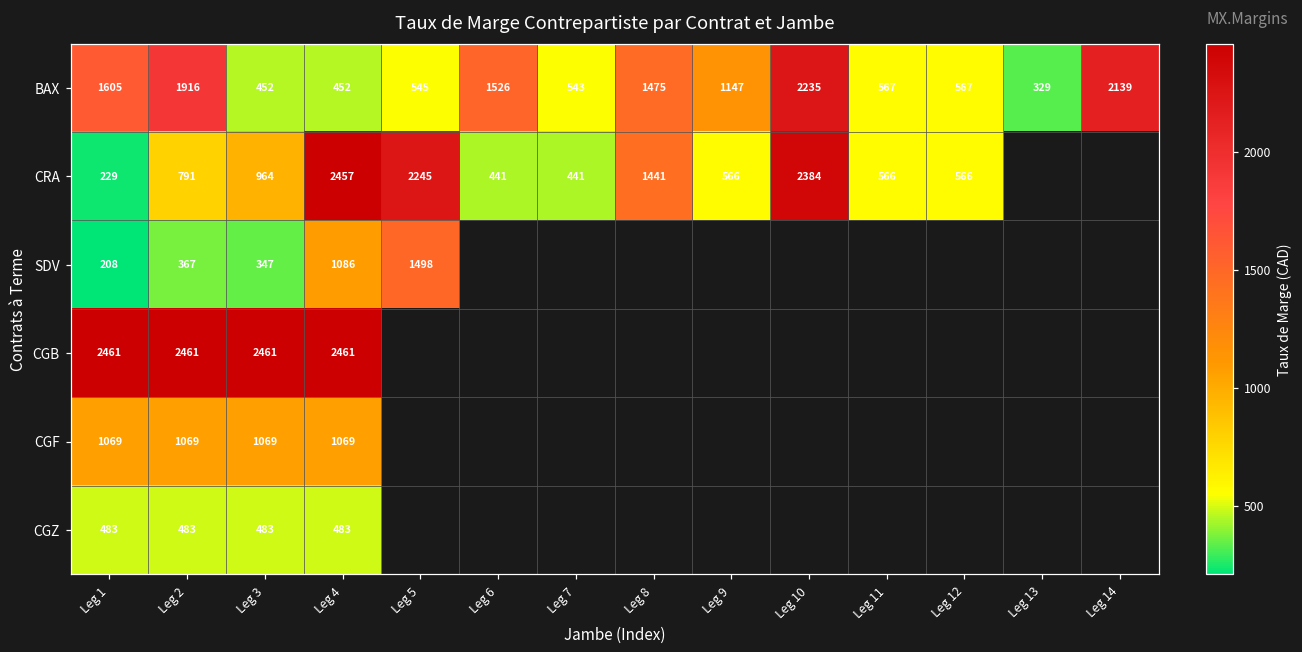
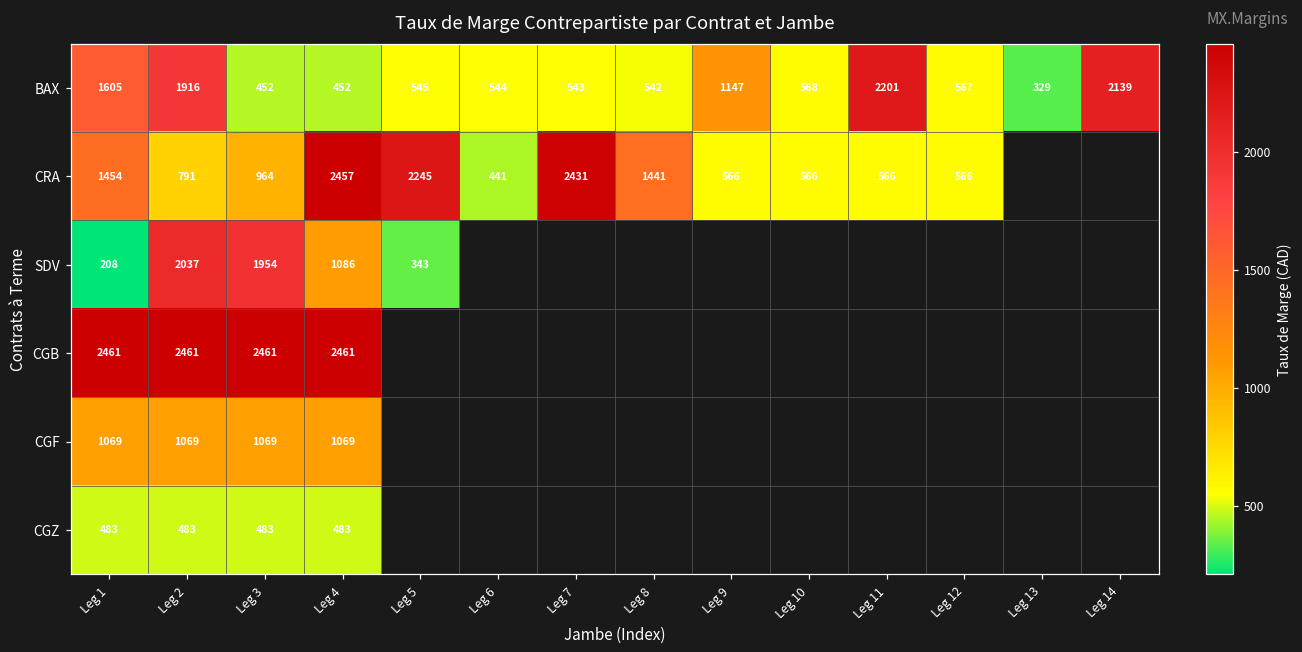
  {
    "BAX": {
      "Leg 1": 1605,
      "Leg 2": 1916,
      "Leg 3": 452,
      "Leg 4": 452,
      "Leg 5": 545,
-     "Leg 6": 1526,
+     "Leg 6": 544,
      "Leg 7": 543,
-     "Leg 8": 1475,
+     "Leg 8": 542,
      "Leg 9": 1147,
-     "Leg 10": 2235,
-     "Leg 11": 567,
+     "Leg 10": 568,
+     "Leg 11": 2201,
      "Leg 12": 567,
      "Leg 13": 329,
      "Leg 14": 2139
    },
    "CRA": {
-     "Leg 1": 229,
+     "Leg 1": 1454,
      "Leg 2": 791,
      "Leg 3": 964,
      "Leg 4": 2457,
      "Leg 5": 2245,
      "Leg 6": 441,
-     "Leg 7": 441,
+     "Leg 7": 2431,
      "Leg 8": 1441,
      "Leg 9": 566,
-     "Leg 10": 2384,
+     "Leg 10": 566,
      "Leg 11": 566,
      "Leg 12": 566
    },
    "SDV": {
      "Leg 1": 208,
-     "Leg 2": 367,
-     "Leg 3": 347,
+     "Leg 2": 2037,
+     "Leg 3": 1954,
      "Leg 4": 1086,
-     "Leg 5": 1498
+     "Leg 5": 343
    },
    "CGB": {
      "Leg 1": 2461,
      "Leg 2": 2461,
      "Leg 3": 2461,
      "Leg 4": 2461
    },
    "CGF": {
      "Leg 1": 1069,
      "Leg 2": 1069,
      "Leg 3": 1069,
      "Leg 4": 1069
    },
    "CGZ": {
      "Leg 1": 483,
      "Leg 2": 483,
      "Leg 3": 483,
      "Leg 4": 483
    }
  }
